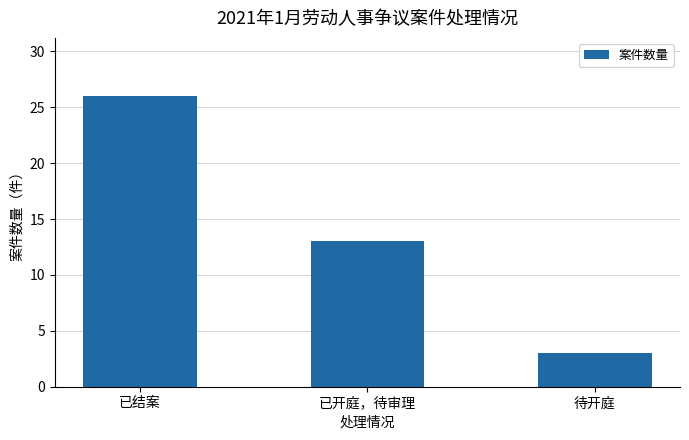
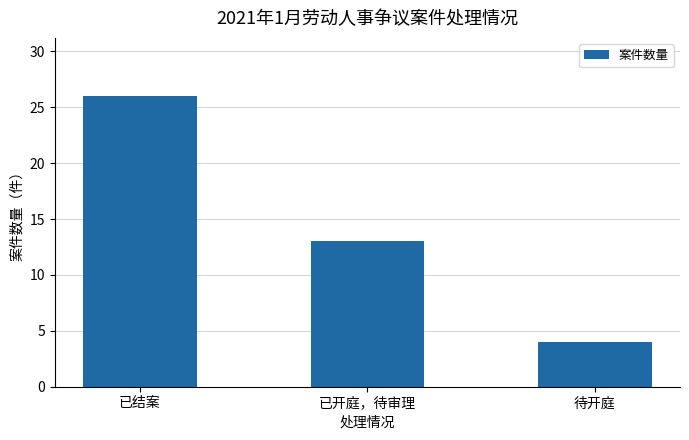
  {
    "已结案": 26,
    "已开庭，待审理": 13,
-   "待开庭": 3
+   "待开庭": 4
  }
